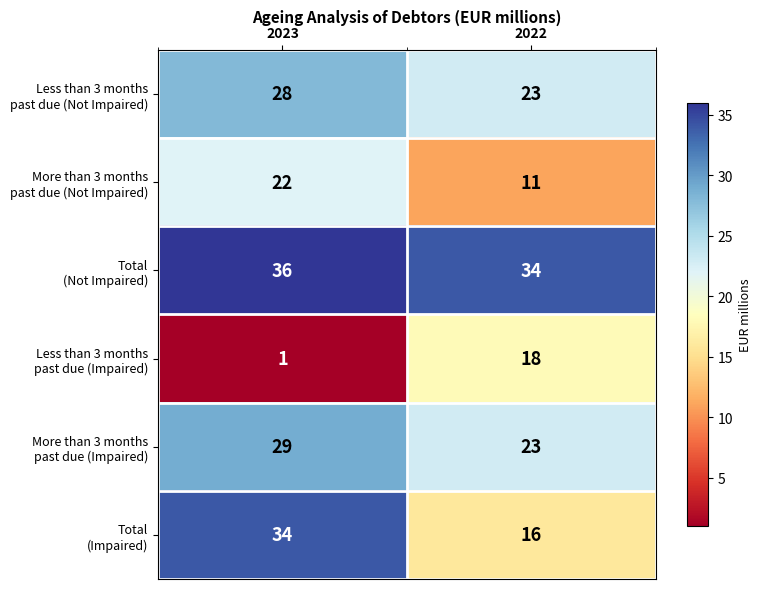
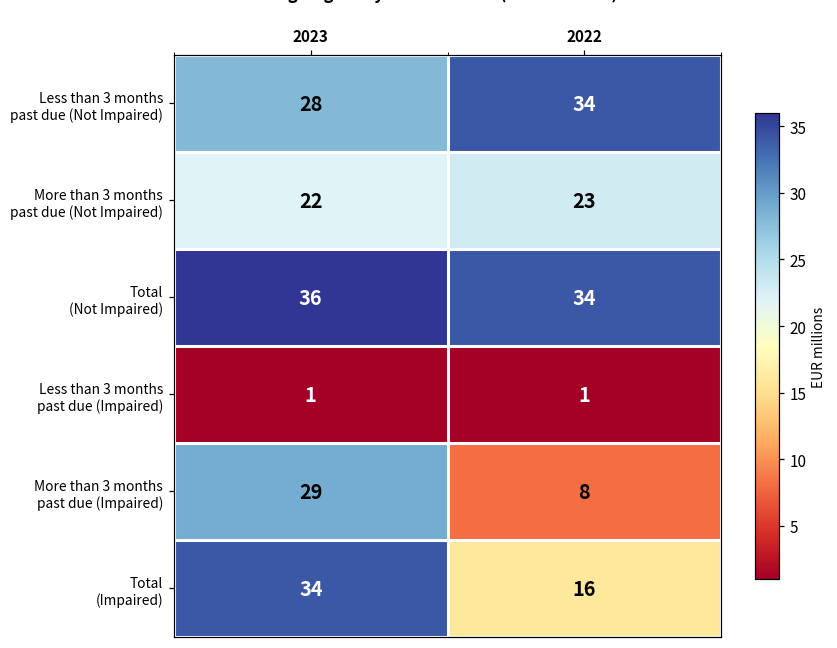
  {
    "Less than 3 months past due (Not Impaired)": {
      "2023": 28,
-     "2022": 23
+     "2022": 34
    },
    "More than 3 months past due (Not Impaired)": {
      "2023": 22,
-     "2022": 11
+     "2022": 23
    },
    "Total (Not Impaired)": {
      "2023": 36,
      "2022": 34
    },
    "Less than 3 months past due (Impaired)": {
      "2023": 1,
-     "2022": 18
+     "2022": 1
    },
    "More than 3 months past due (Impaired)": {
      "2023": 29,
-     "2022": 23
+     "2022": 8
    },
    "Total (Impaired)": {
      "2023": 34,
      "2022": 16
    }
  }
